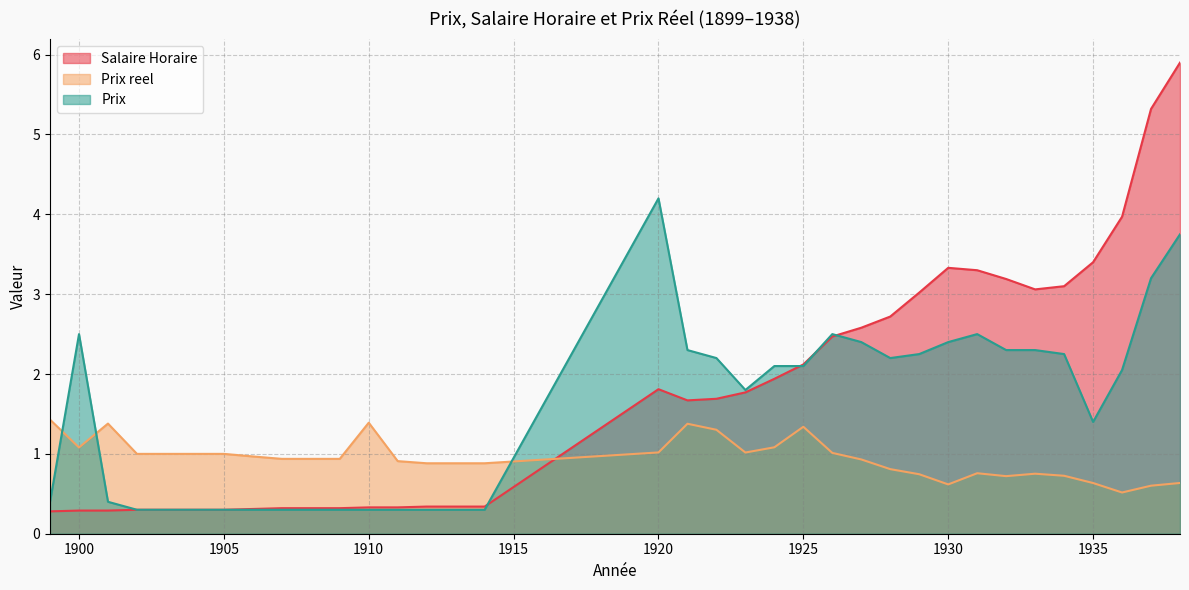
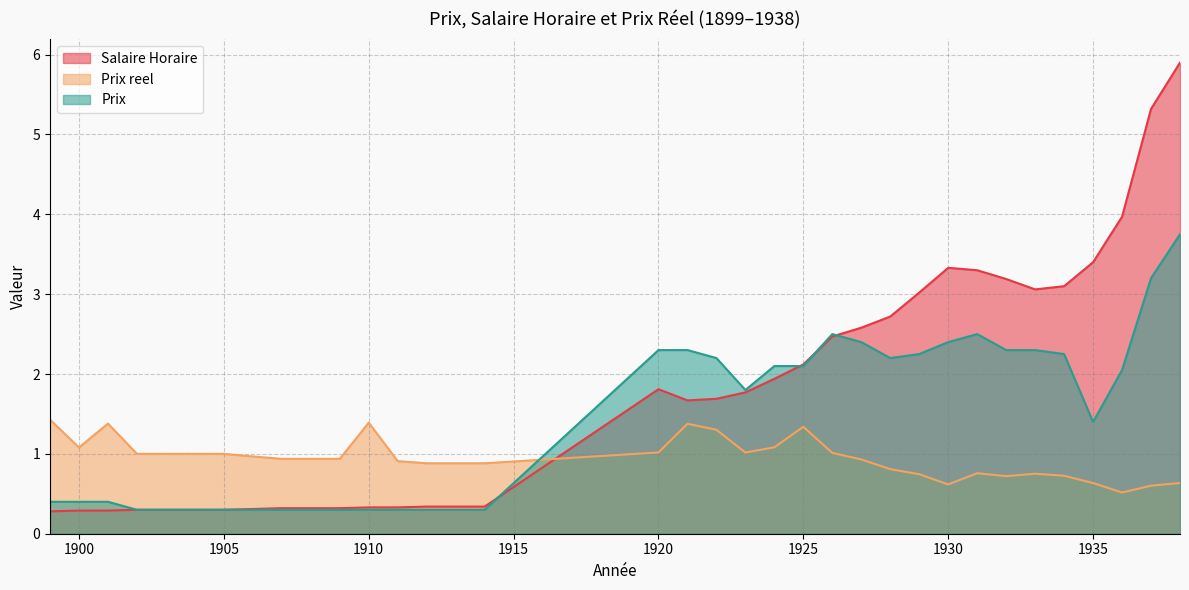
  {
    "Salaire Horaire": {
      "1900": 0.3,
      "1920": 1.8,
      "1930": 3.3,
      "1935": 3.4
    },
    "Prix reel": {
      "1900": 1.1,
      "1905": 1.0,
      "1910": 1.4,
      "1920": 1.0,
      "1925": 1.3,
      "1930": 0.6,
      "1935": 0.6
    },
    "Prix": {
-     "1900": 2.5,
-     "1920": 4.2,
+     "1900": 0.4,
+     "1920": 2.3,
      "1930": 2.4,
      "1935": 1.4
    }
  }
